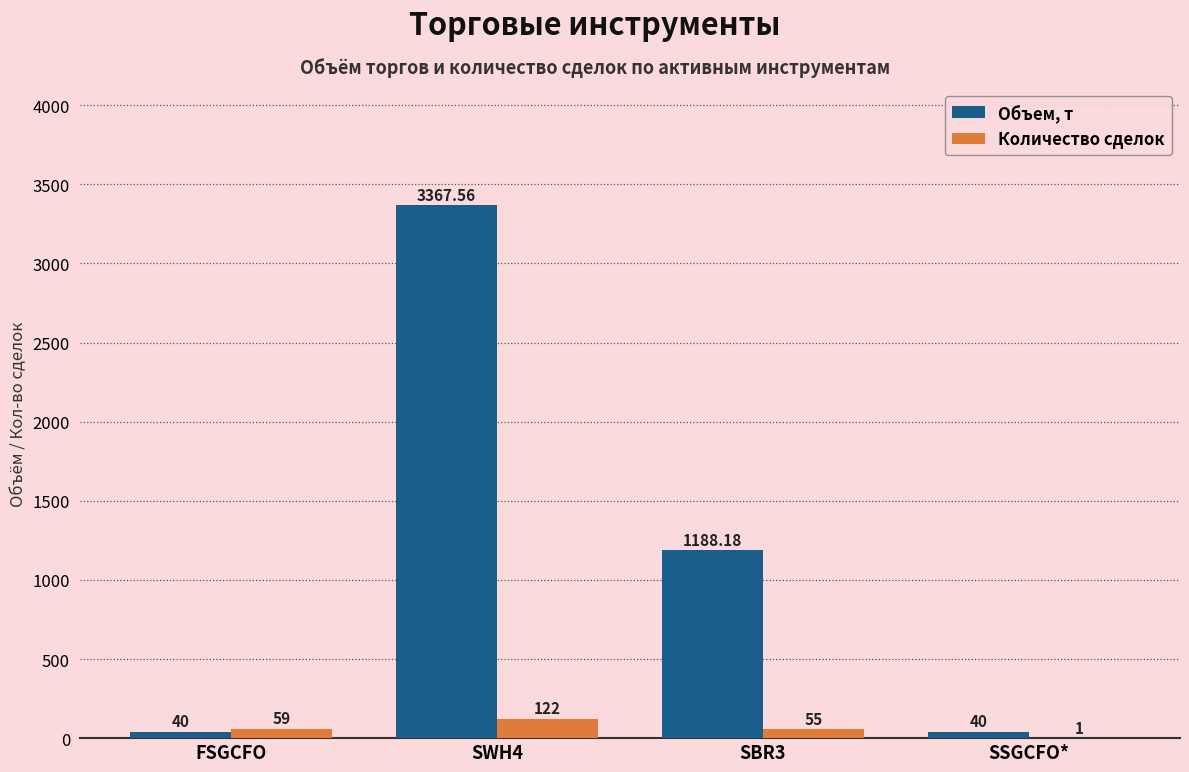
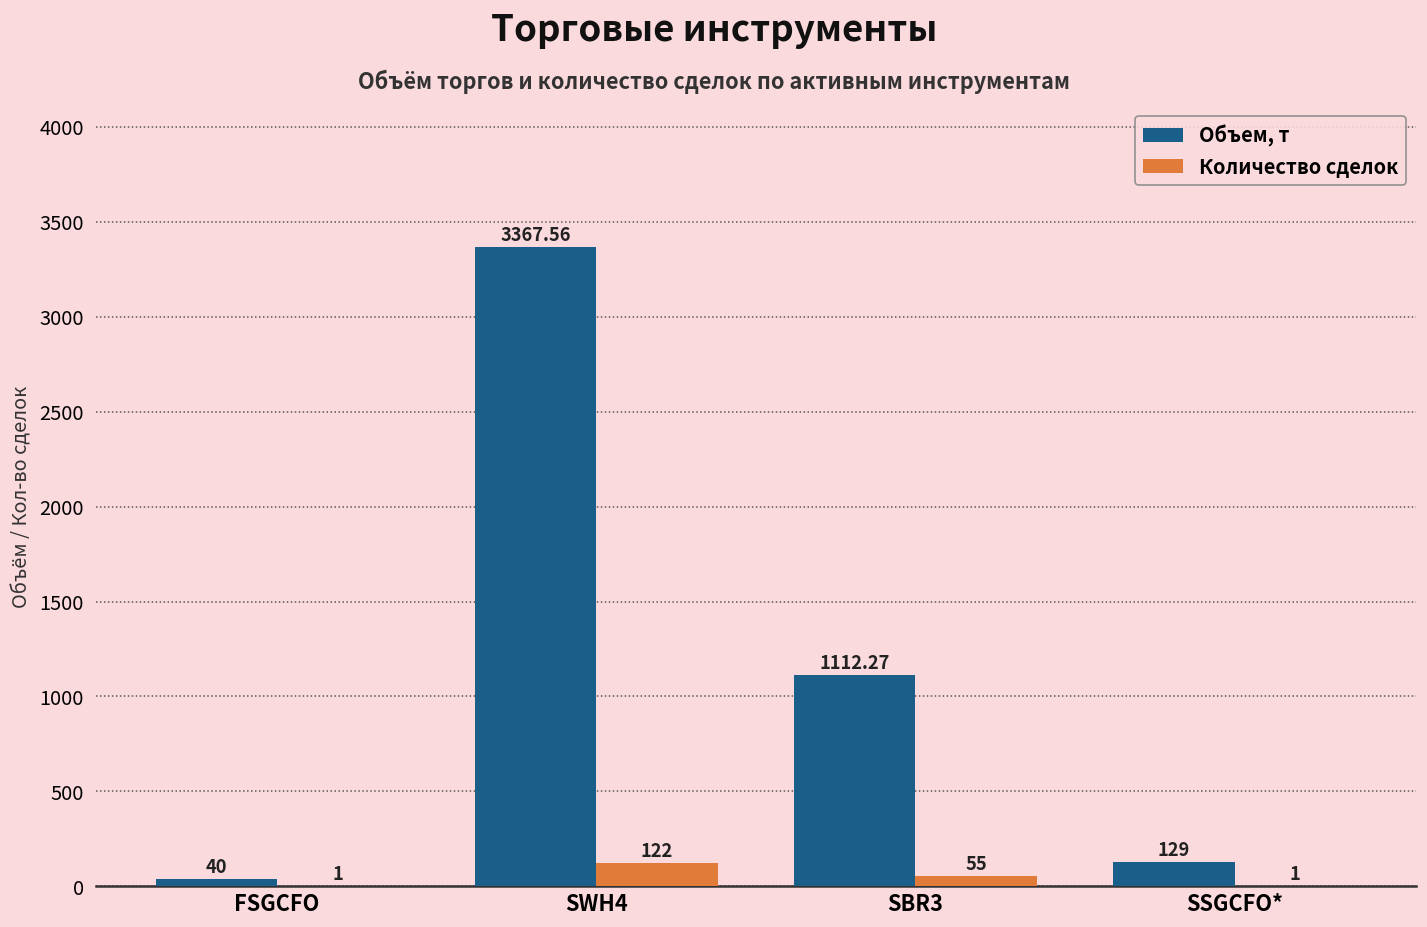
  {
    "Объем, т": {
      "FSGCFO": 40,
      "SWH4": 3367.56,
-     "SBR3": 1188.18,
-     "SSGCFO*": 40
+     "SBR3": 1112.27,
+     "SSGCFO*": 129
    },
    "Количество сделок": {
-     "FSGCFO": 59,
+     "FSGCFO": 1,
      "SWH4": 122,
      "SBR3": 55,
      "SSGCFO*": 1
    }
  }
